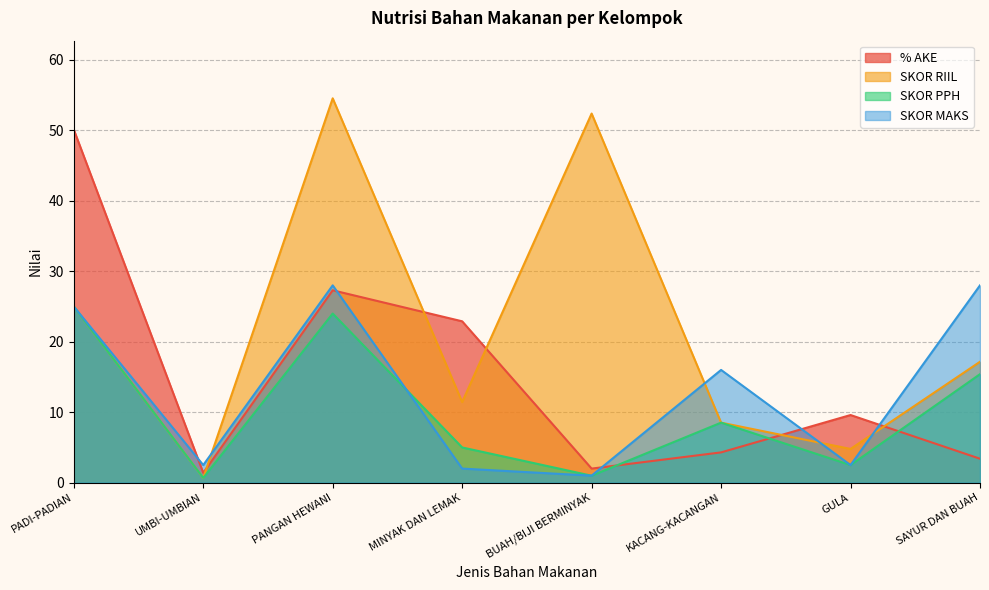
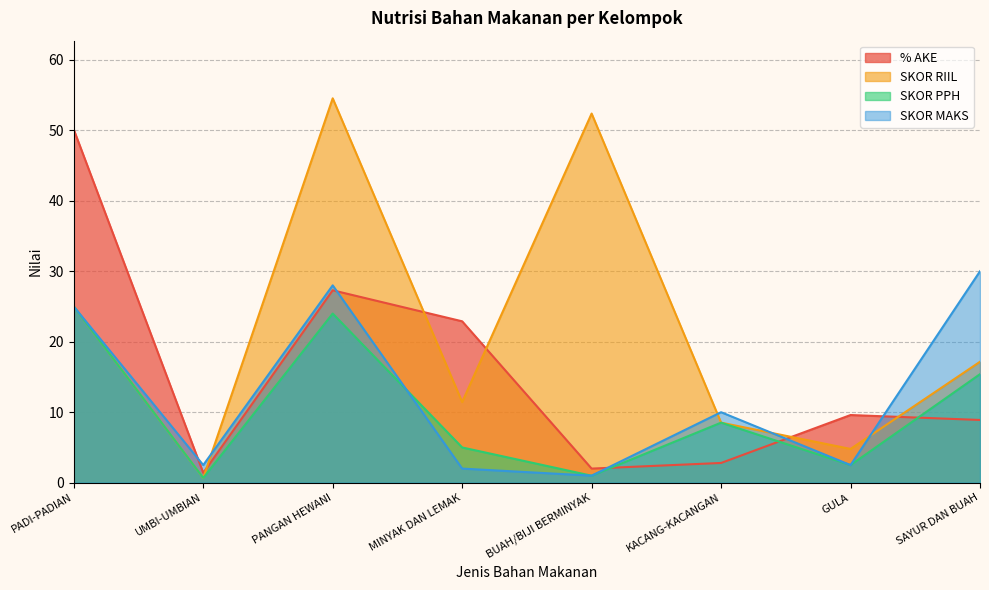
  {
    "% AKE": {
      "PADI-PADIAN": 50,
      "UMBI-UMBIAN": 1,
      "PANGAN HEWANI": 27,
      "MINYAK DAN LEMAK": 23,
      "BUAH/BIJI BERMINYAK": 2,
-     "KACANG-KACANGAN": 4,
+     "KACANG-KACANGAN": 3,
      "GULA": 10,
-     "SAYUR DAN BUAH": 3
+     "SAYUR DAN BUAH": 9
    },
    "SKOR RIIL": {
      "PANGAN HEWANI": 55,
      "MINYAK DAN LEMAK": 11,
      "BUAH/BIJI BERMINYAK": 52,
      "GULA": 5,
      "SAYUR DAN BUAH": 17
    },
    "SKOR PPH": {
      "PANGAN HEWANI": 24,
      "MINYAK DAN LEMAK": 5,
      "SAYUR DAN BUAH": 15
    },
    "SKOR MAKS": {
      "UMBI-UMBIAN": 3,
      "PANGAN HEWANI": 28,
      "MINYAK DAN LEMAK": 2,
-     "KACANG-KACANGAN": 16,
-     "SAYUR DAN BUAH": 28
+     "KACANG-KACANGAN": 10,
+     "SAYUR DAN BUAH": 30
    }
  }
